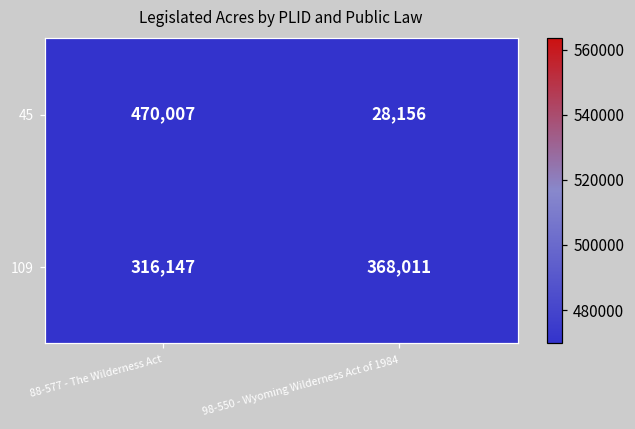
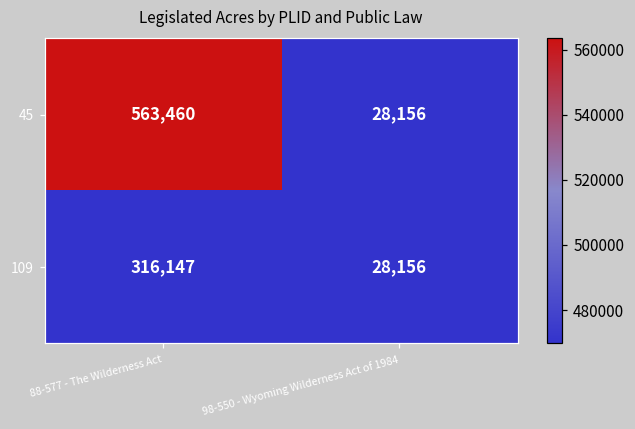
  {
    "45": {
-     "88-577 - The Wilderness Act": "470,007",
+     "88-577 - The Wilderness Act": "563,460",
      "98-550 - Wyoming Wilderness Act of 1984": "28,156"
    },
    "109": {
      "88-577 - The Wilderness Act": "316,147",
-     "98-550 - Wyoming Wilderness Act of 1984": "368,011"
+     "98-550 - Wyoming Wilderness Act of 1984": "28,156"
    }
  }
